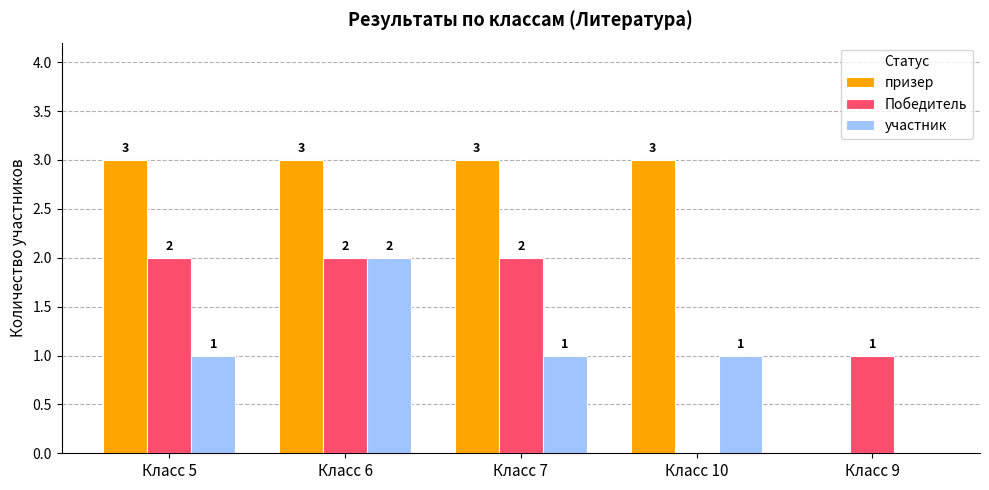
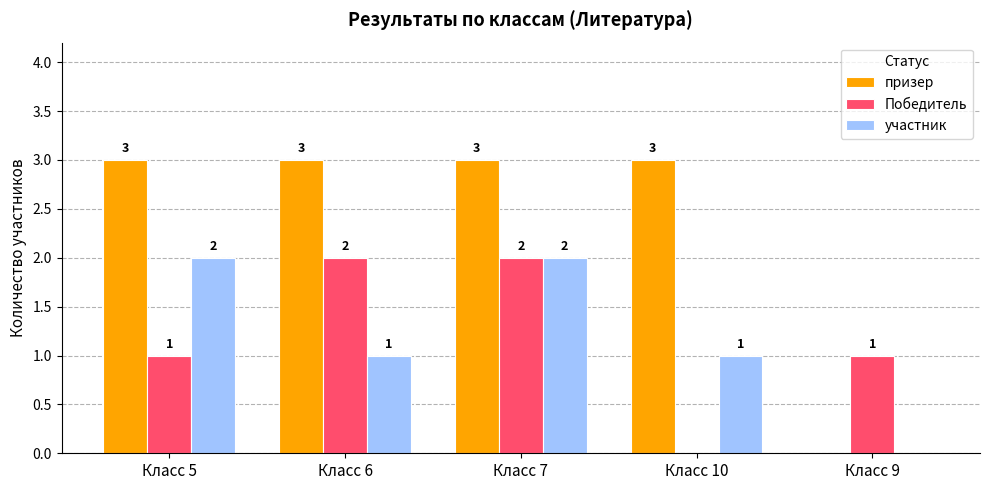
  {
    "призер": {
      "Класс 5": 3,
      "Класс 6": 3,
      "Класс 7": 3,
      "Класс 10": 3
    },
    "Победитель": {
-     "Класс 5": 2,
+     "Класс 5": 1,
      "Класс 6": 2,
      "Класс 7": 2,
      "Класс 9": 1
    },
    "участник": {
-     "Класс 5": 1,
-     "Класс 6": 2,
-     "Класс 7": 1,
+     "Класс 5": 2,
+     "Класс 6": 1,
+     "Класс 7": 2,
      "Класс 10": 1
    }
  }
